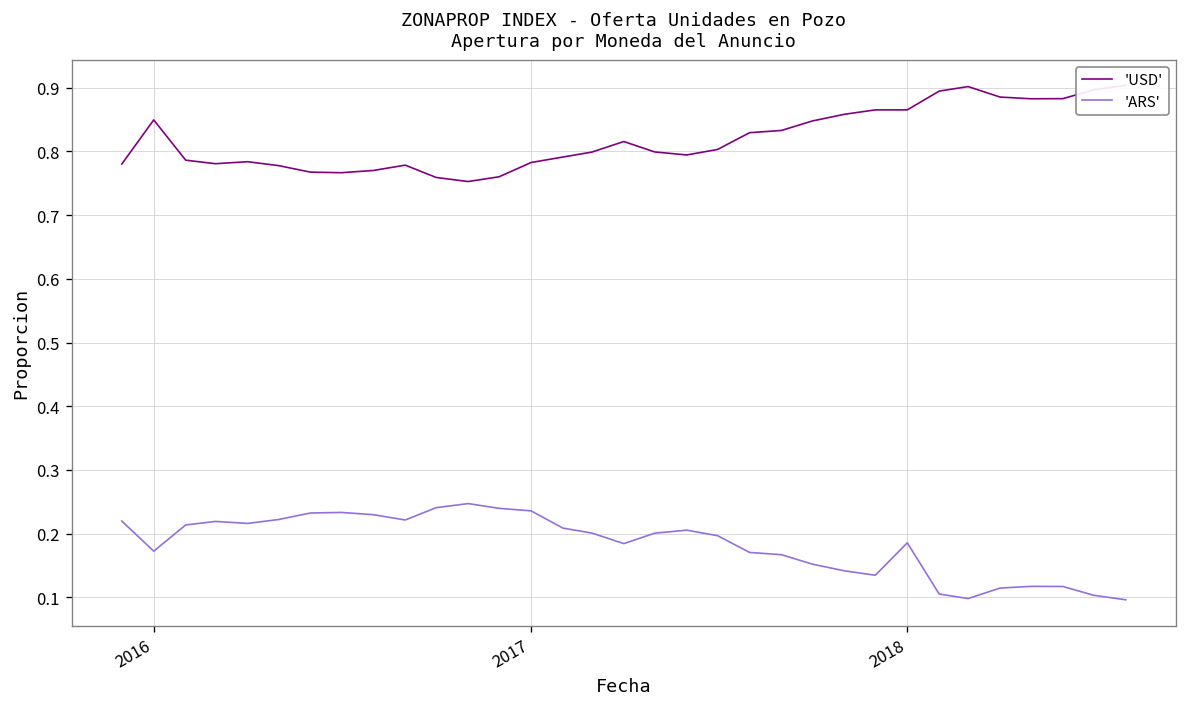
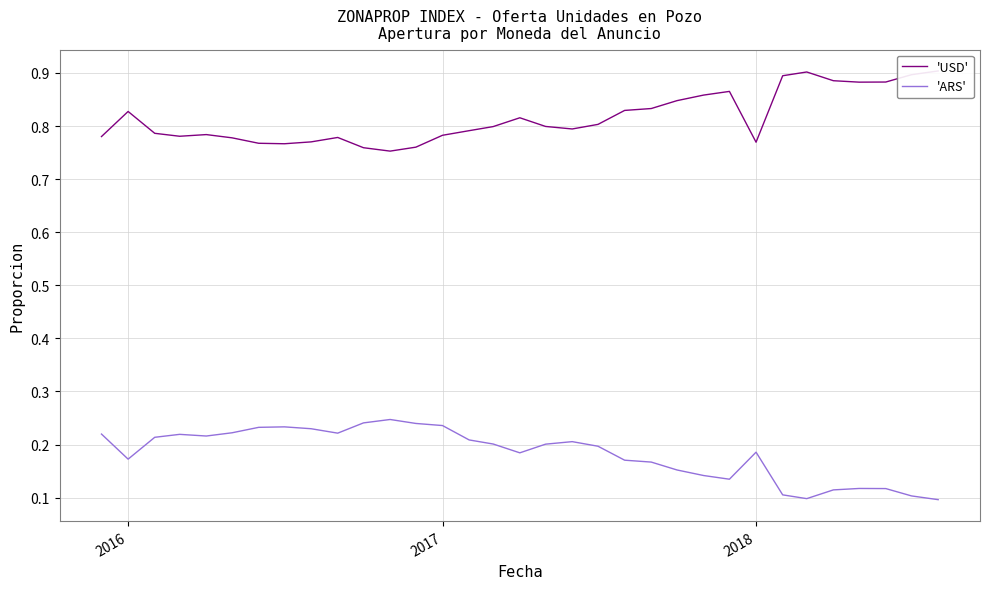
  {
    "'USD'": {
-     "2016": 0.85,
+     "2016": 0.83,
      "2017": 0.78,
-     "2018": 0.87
+     "2018": 0.77
    },
    "'ARS'": {
      "2016": 0.17,
      "2017": 0.24,
      "2018": 0.19
    }
  }
